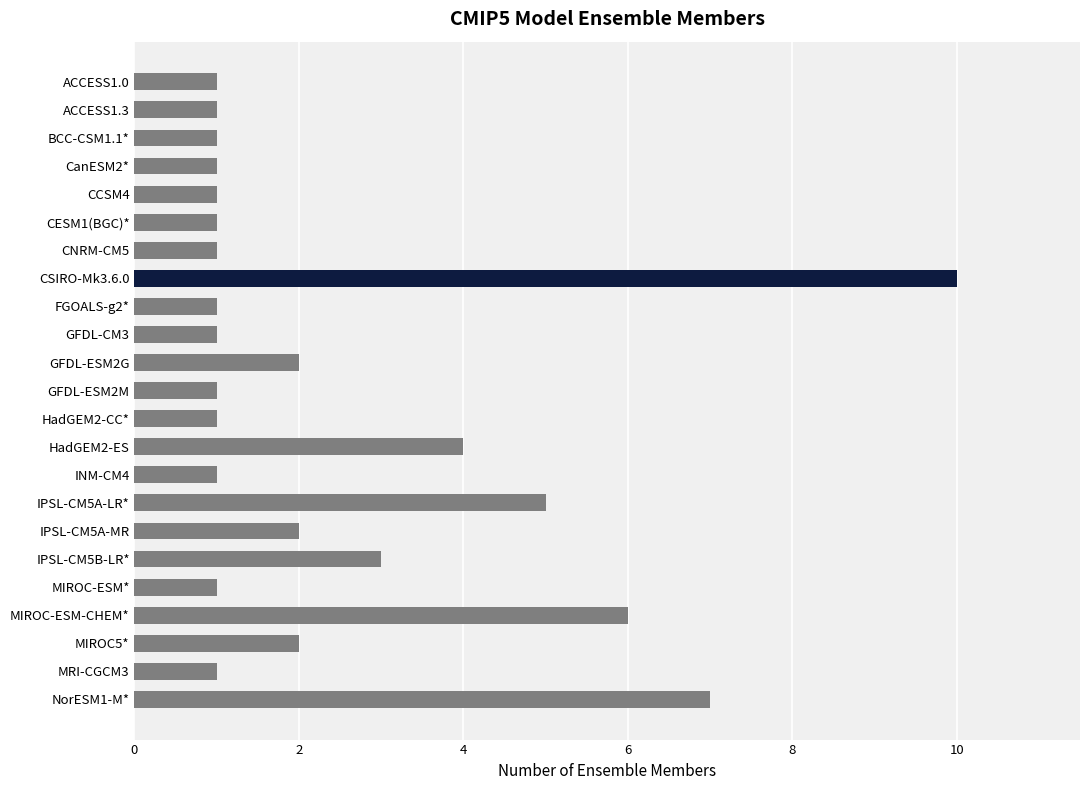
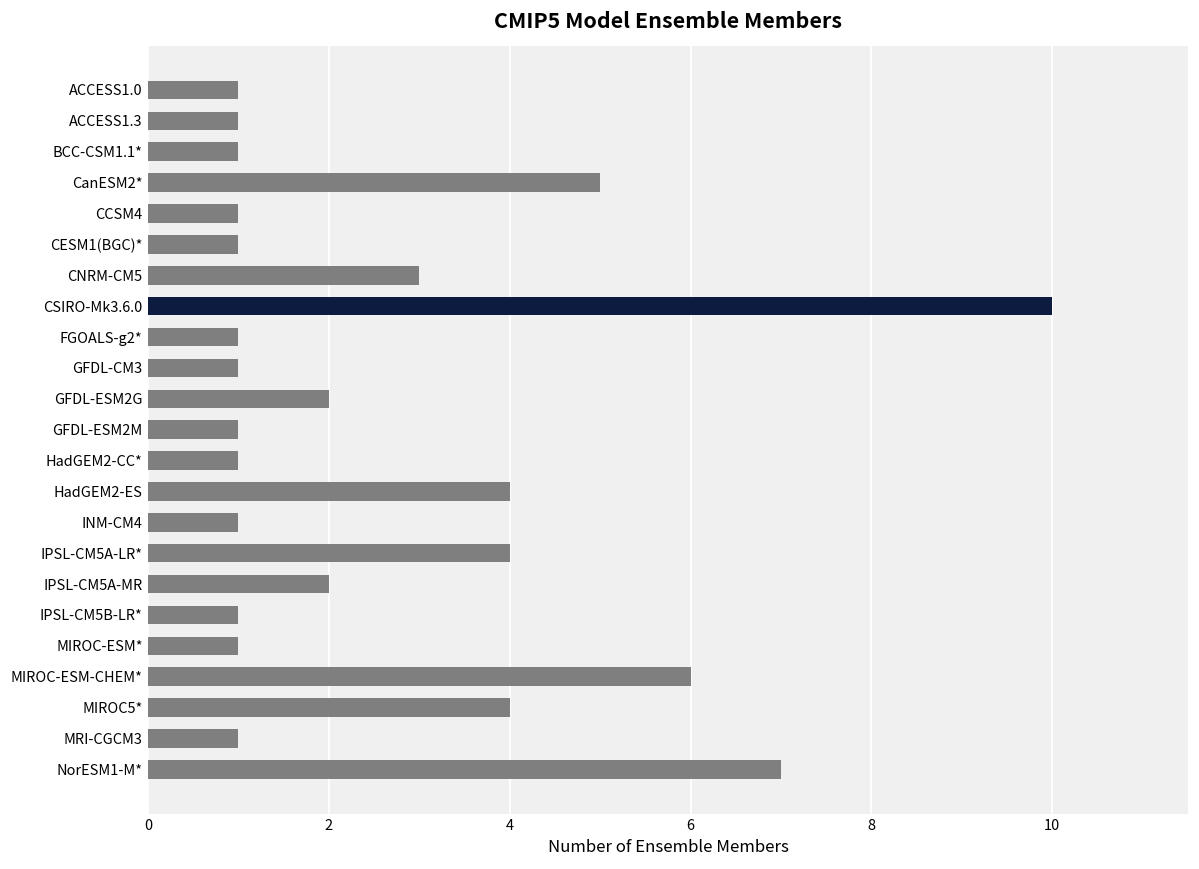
  {
    "ACCESS1.0": 1,
    "ACCESS1.3": 1,
    "BCC-CSM1.1*": 1,
-   "CanESM2*": 1,
+   "CanESM2*": 5,
    "CCSM4": 1,
    "CESM1(BGC)*": 1,
-   "CNRM-CM5": 1,
+   "CNRM-CM5": 3,
    "CSIRO-Mk3.6.0": 10,
    "FGOALS-g2*": 1,
    "GFDL-CM3": 1,
    "GFDL-ESM2G": 2,
    "GFDL-ESM2M": 1,
    "HadGEM2-CC*": 1,
    "HadGEM2-ES": 4,
    "INM-CM4": 1,
-   "IPSL-CM5A-LR*": 5,
+   "IPSL-CM5A-LR*": 4,
    "IPSL-CM5A-MR": 2,
-   "IPSL-CM5B-LR*": 3,
+   "IPSL-CM5B-LR*": 1,
    "MIROC-ESM*": 1,
    "MIROC-ESM-CHEM*": 6,
-   "MIROC5*": 2,
+   "MIROC5*": 4,
    "MRI-CGCM3": 1,
    "NorESM1-M*": 7
  }
